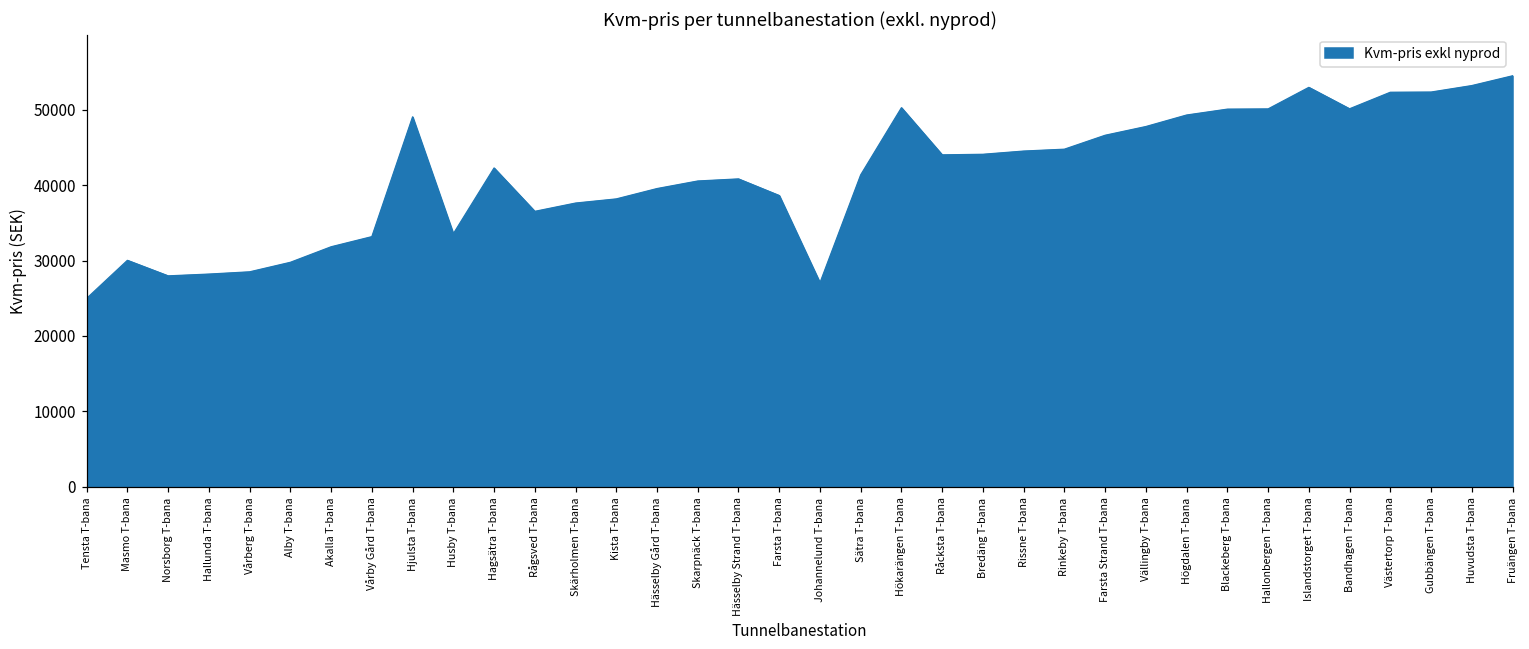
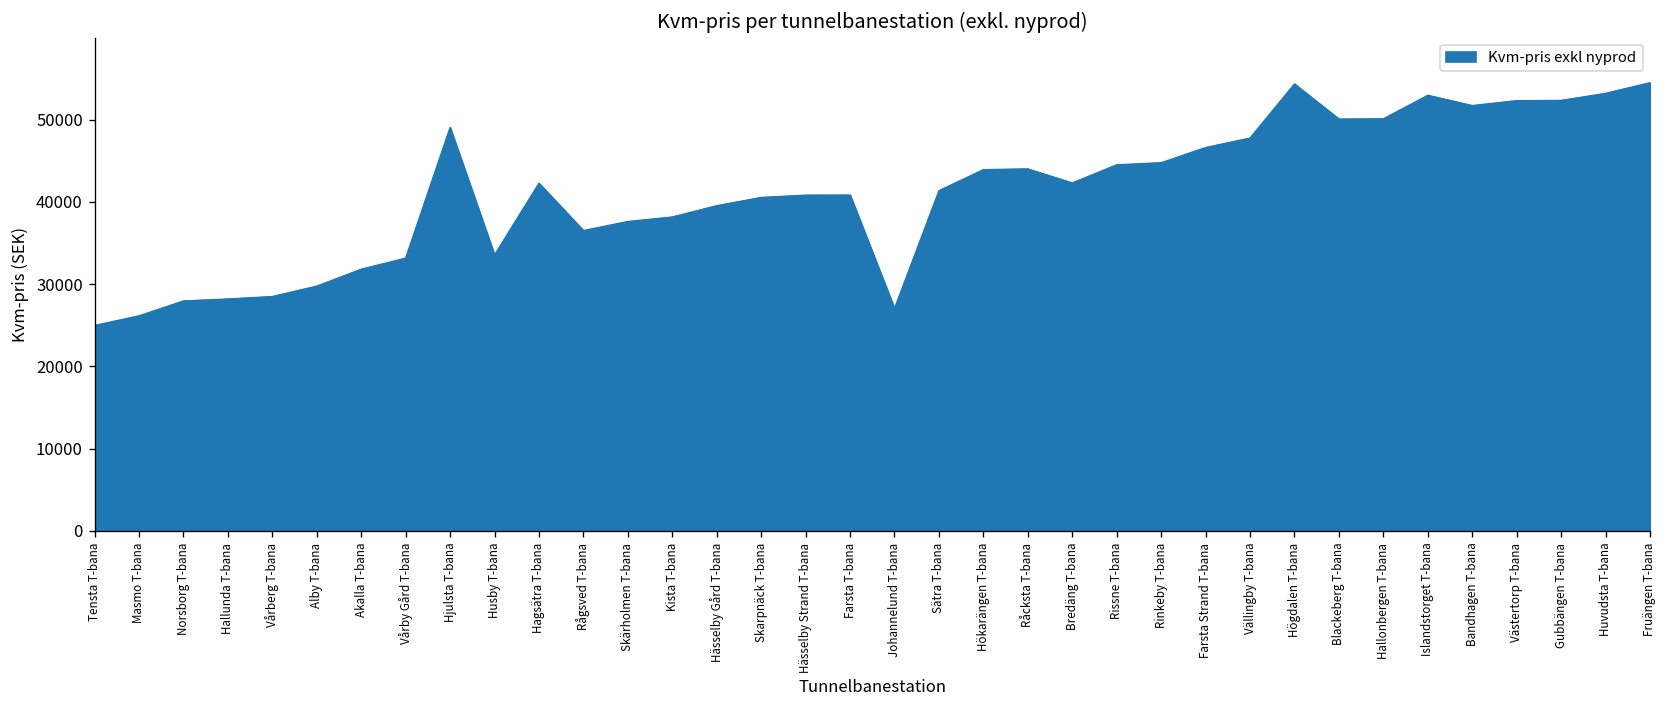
  {
    "Tensta T-bana": 25000,
-   "Masmo T-bana": 30000,
+   "Masmo T-bana": 26000,
    "Norsborg T-bana": 28000,
    "Hallunda T-bana": 28000,
    "Vårberg T-bana": 29000,
    "Alby T-bana": 30000,
    "Akalla T-bana": 32000,
    "Vårby Gård T-bana": 33000,
    "Hjulsta T-bana": 49000,
    "Husby T-bana": 34000,
    "Hagsätra T-bana": 42000,
    "Rågsved T-bana": 37000,
    "Skärholmen T-bana": 38000,
    "Kista T-bana": 38000,
    "Hässelby Gård T-bana": 40000,
    "Skarpnäck T-bana": 41000,
    "Hässelby Strand T-bana": 41000,
-   "Farsta T-bana": 39000,
+   "Farsta T-bana": 41000,
    "Johannelund T-bana": 27000,
    "Sätra T-bana": 41000,
-   "Hökarängen T-bana": 50000,
+   "Hökarängen T-bana": 44000,
    "Råcksta T-bana": 44000,
-   "Bredäng T-bana": 44000,
+   "Bredäng T-bana": 42000,
    "Rissne T-bana": 45000,
    "Rinkeby T-bana": 45000,
    "Farsta Strand T-bana": 47000,
    "Vällingby T-bana": 48000,
-   "Högdalen T-bana": 49000,
+   "Högdalen T-bana": 54000,
    "Blackeberg T-bana": 50000,
    "Hallonbergen T-bana": 50000,
    "Islandstorget T-bana": 53000,
-   "Bandhagen T-bana": 50000,
+   "Bandhagen T-bana": 52000,
    "Västertorp T-bana": 52000,
    "Gubbängen T-bana": 52000,
    "Huvudsta T-bana": 53000,
    "Fruängen T-bana": 55000
  }
